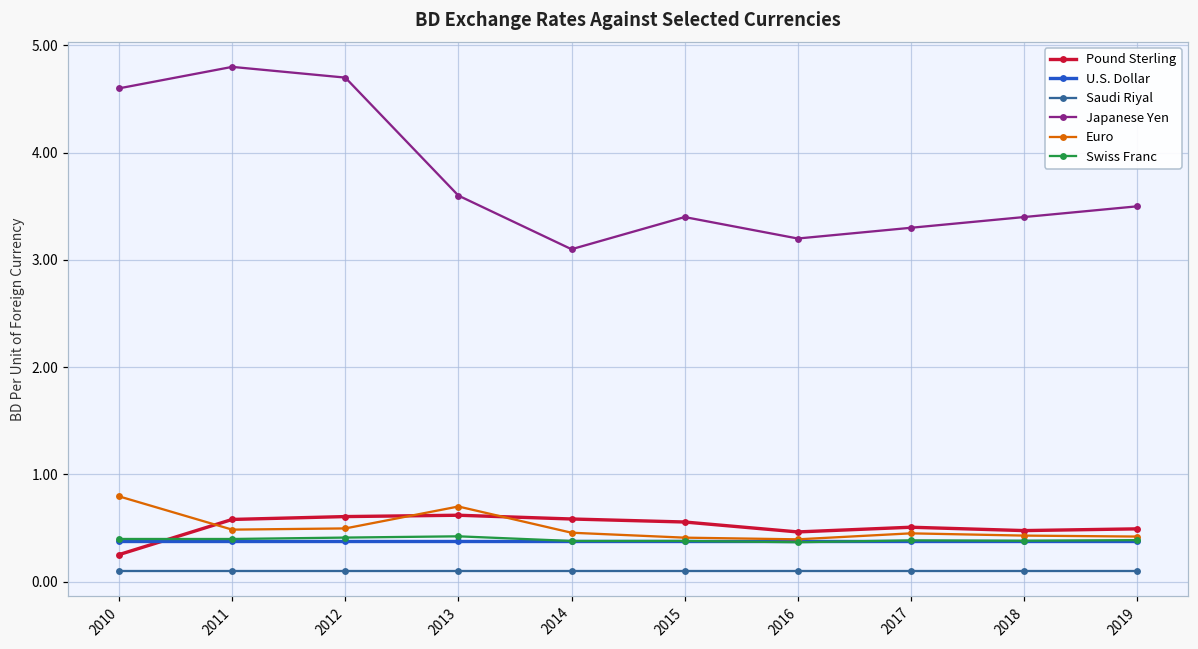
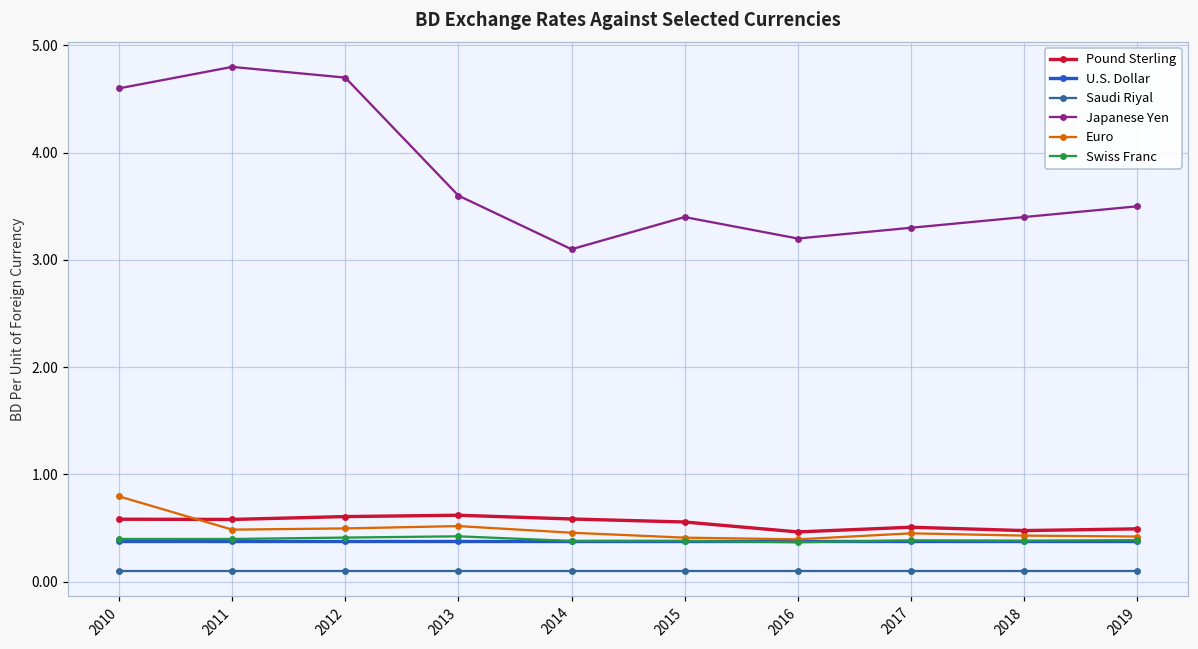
  {
    "Pound Sterling": {
-     "2010": 0.3,
+     "2010": 0.6,
      "2011": 0.6,
      "2012": 0.6,
      "2013": 0.6,
      "2014": 0.6,
      "2015": 0.6,
      "2016": 0.5,
      "2017": 0.5,
      "2018": 0.5,
      "2019": 0.5
    },
    "Japanese Yen": {
      "2010": 4.6,
      "2011": 4.8,
      "2012": 4.7,
      "2013": 3.6,
      "2014": 3.1,
      "2015": 3.4,
      "2016": 3.2,
      "2017": 3.3,
      "2018": 3.4,
      "2019": 3.5
    },
    "Euro": {
      "2010": 0.8,
      "2011": 0.5,
      "2012": 0.5,
-     "2013": 0.7,
+     "2013": 0.5,
      "2014": 0.5,
      "2015": 0.4,
      "2017": 0.5,
      "2018": 0.4,
      "2019": 0.4
    },
    "Swiss Franc": {
      "2012": 0.4,
      "2013": 0.4
    }
  }
